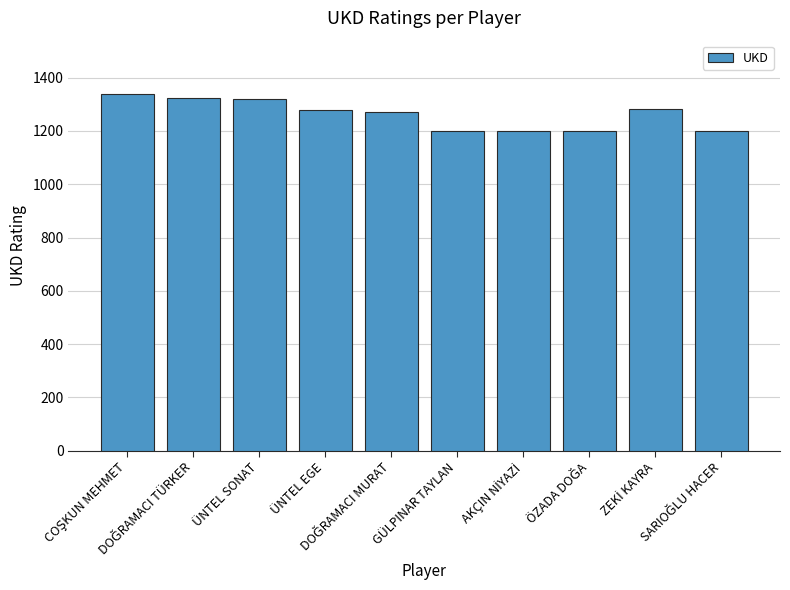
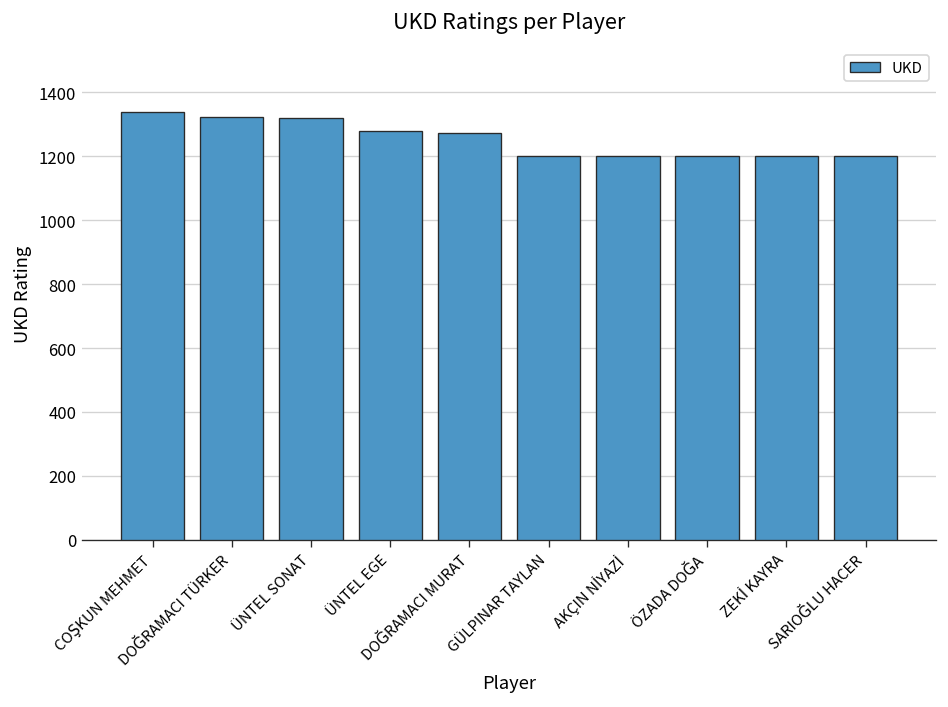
  {
    "COŞKUN MEHMET": 1340,
    "DOĞRAMACI TÜRKER": 1320,
    "ÜNTEL SONAT": 1320,
    "ÜNTEL EGE": 1280,
    "DOĞRAMACI MURAT": 1270,
    "GÜLPINAR TAYLAN": 1200,
    "AKÇIN NİYAZİ": 1200,
    "ÖZADA DOĞA": 1200,
-   "ZEKİ KAYRA": 1280,
+   "ZEKİ KAYRA": 1200,
    "SARIOĞLU HACER": 1200
  }
